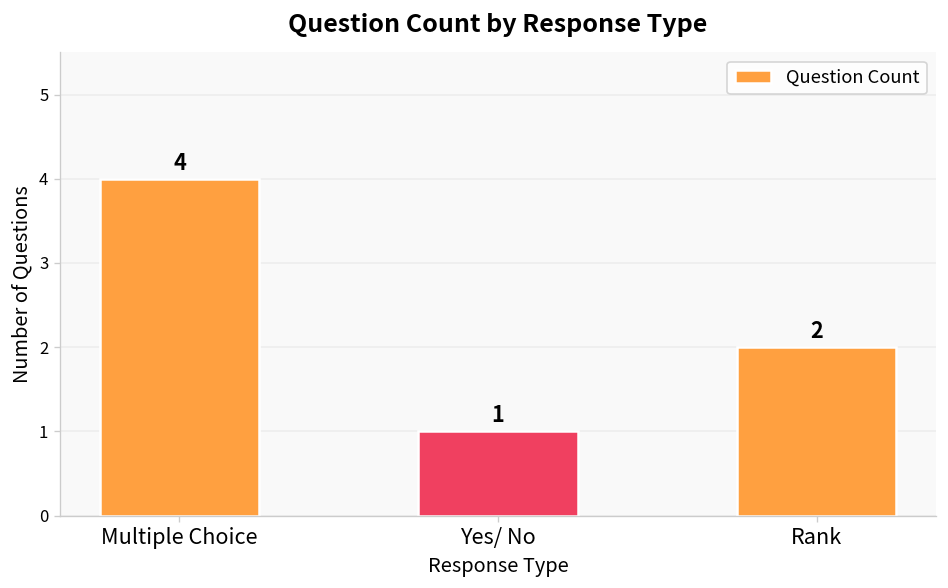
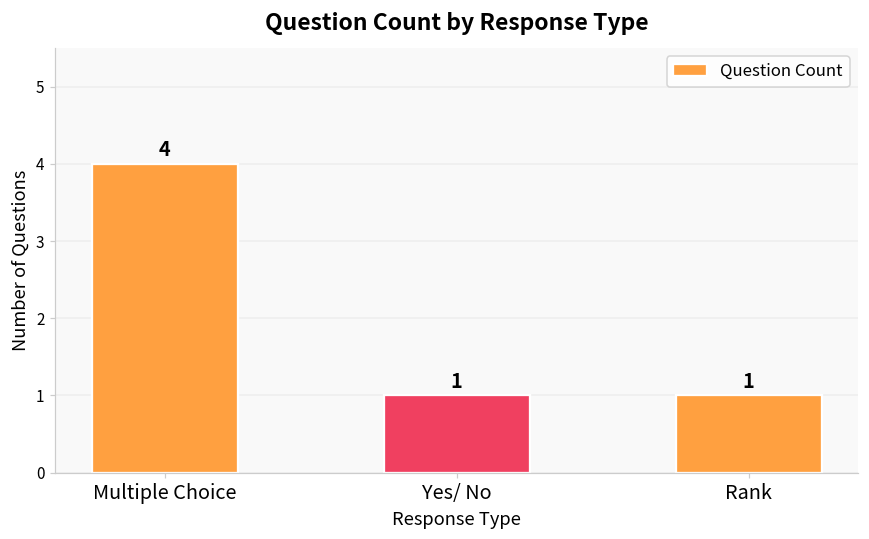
  {
    "Multiple Choice": 4,
    "Yes/ No": 1,
-   "Rank": 2
+   "Rank": 1
  }
